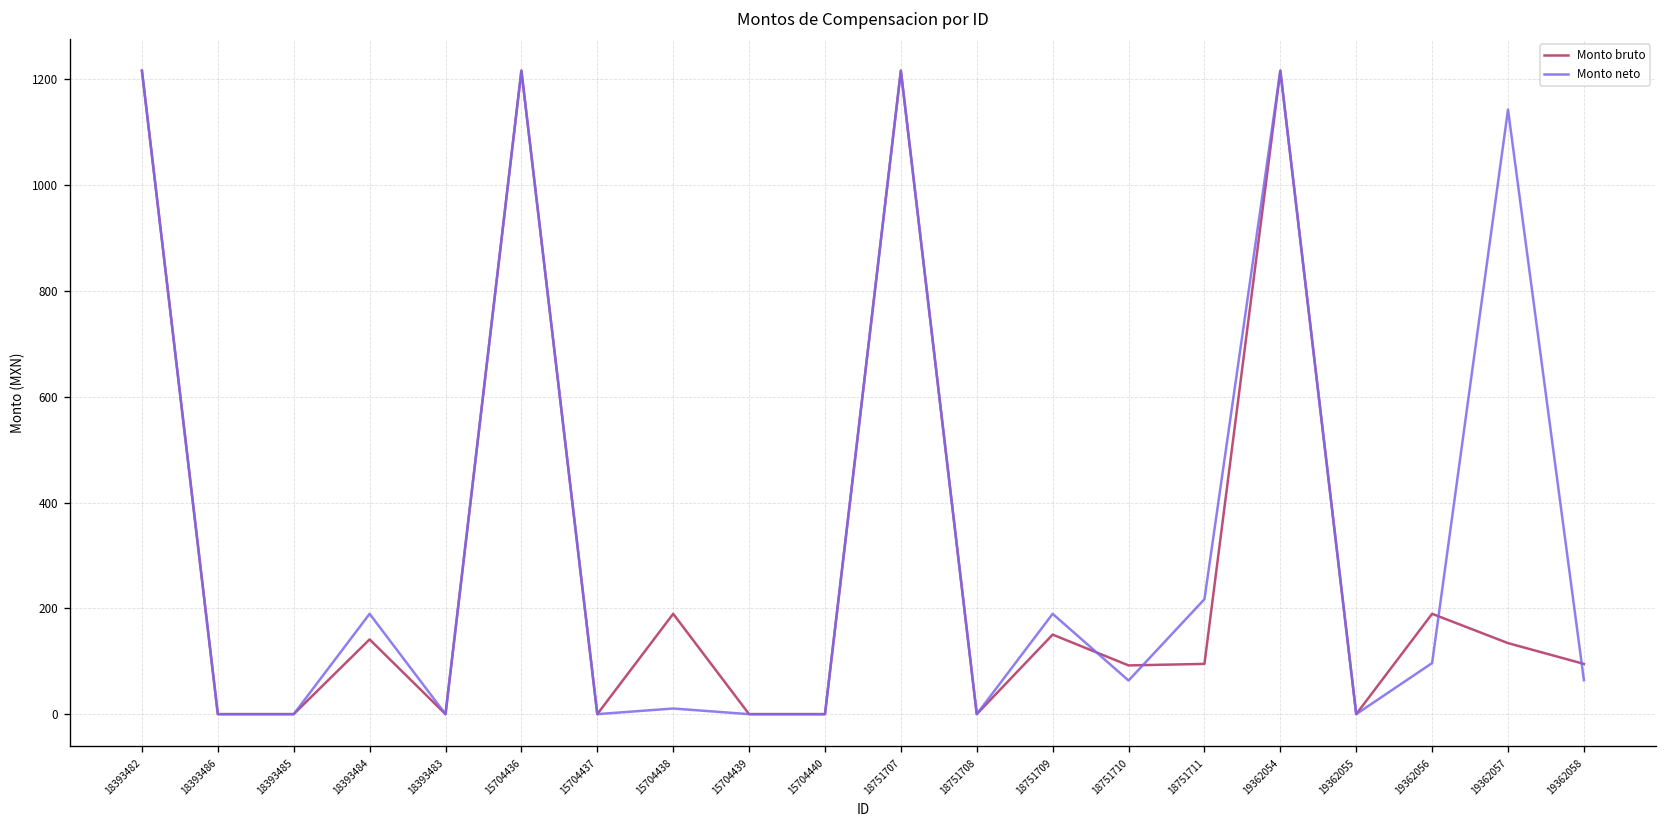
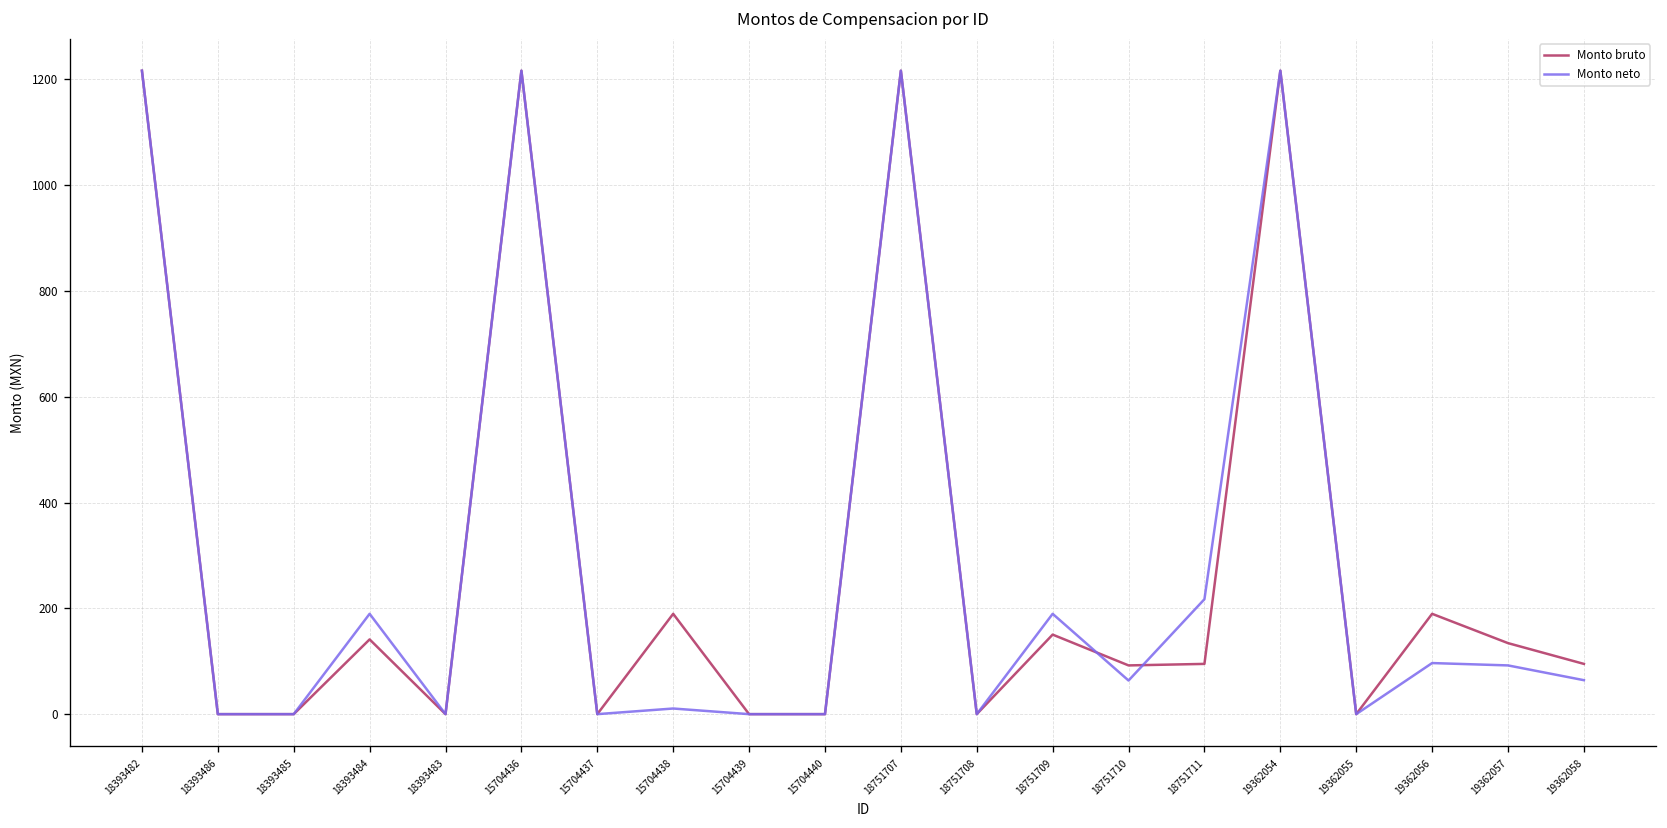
  {
    "Monto bruto": {
      "18393484": 140,
      "15704438": 190,
      "18751709": 150,
      "18751710": 90,
      "18751711": 100,
      "19362056": 190,
      "19362057": 130,
      "19362058": 100
    },
    "Monto neto": {
      "18393484": 190,
      "15704438": 10,
      "18751709": 190,
      "18751710": 60,
      "18751711": 220,
      "19362056": 100,
-     "19362057": 1140,
+     "19362057": 90,
      "19362058": 60
    }
  }
